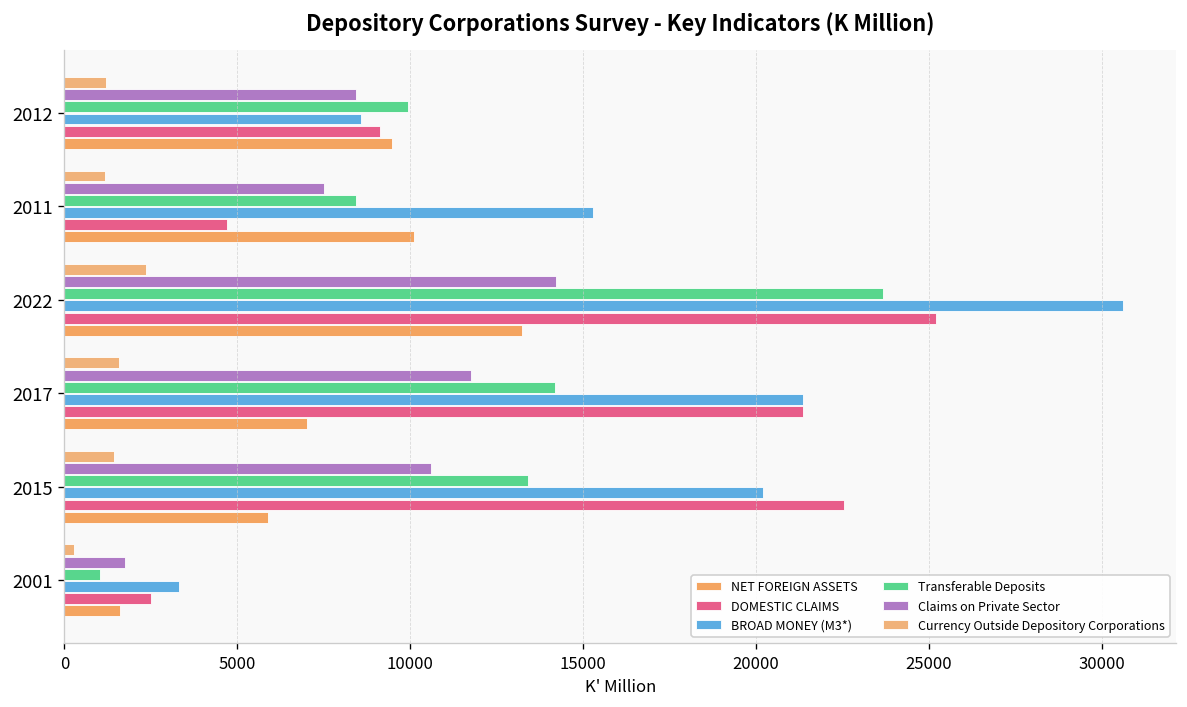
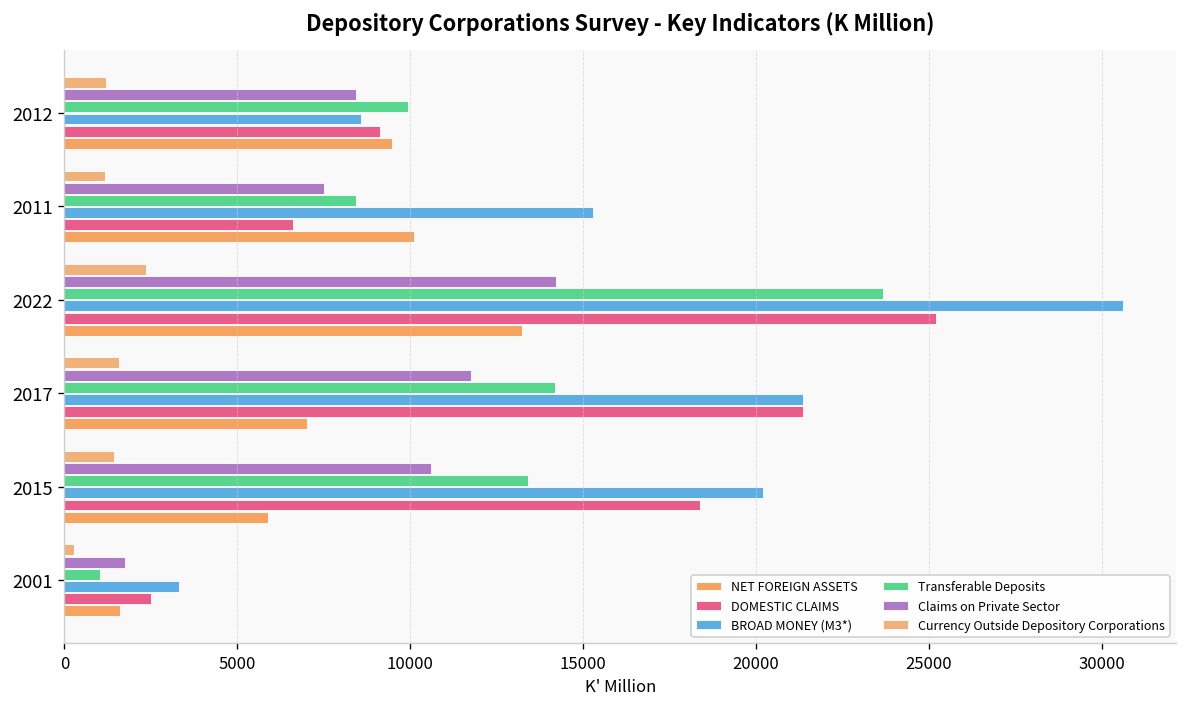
  {
    "DOMESTIC CLAIMS": {
      "2012": 9100,
-     "2011": 4700,
+     "2011": 6600,
      "2022": 25200,
      "2017": 21400,
-     "2015": 22600,
+     "2015": 18400,
      "2001": 2500
    },
    "BROAD MONEY (M3*)": {
      "2012": 8600,
      "2011": 15300,
      "2022": 30600,
      "2017": 21400,
      "2015": 20200,
      "2001": 3300
    },
    "Transferable Deposits": {
      "2012": 9900,
      "2011": 8400,
      "2022": 23700,
      "2017": 14200,
      "2015": 13400,
      "2001": 1000
    },
    "Claims on Private Sector": {
      "2012": 8400,
      "2011": 7500,
      "2022": 14200,
      "2017": 11800,
      "2015": 10600,
      "2001": 1800
    }
  }
